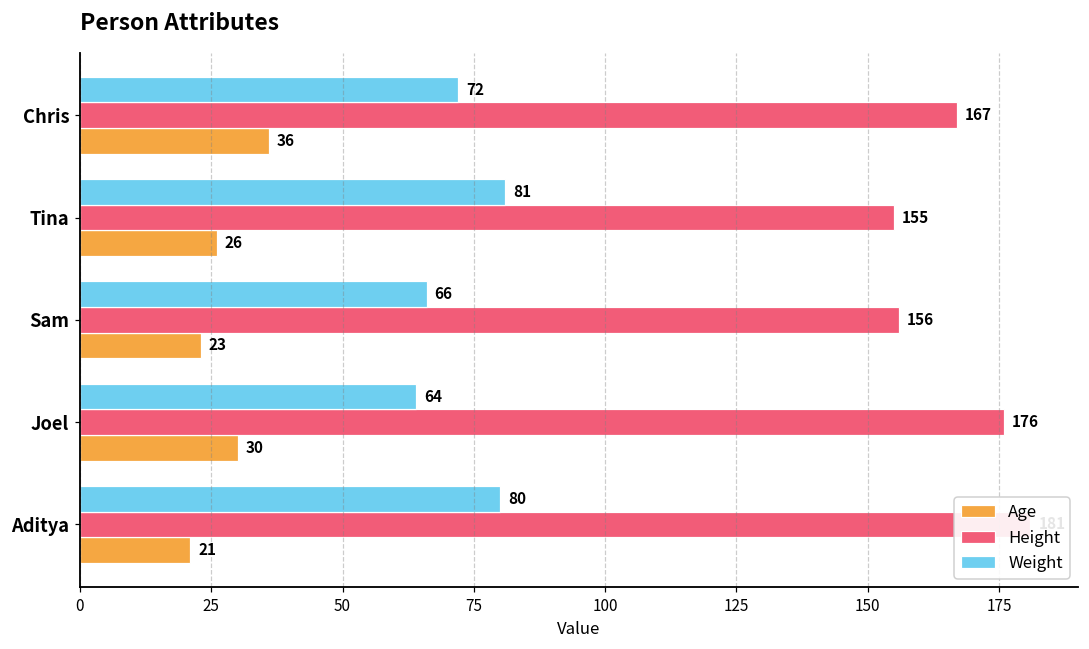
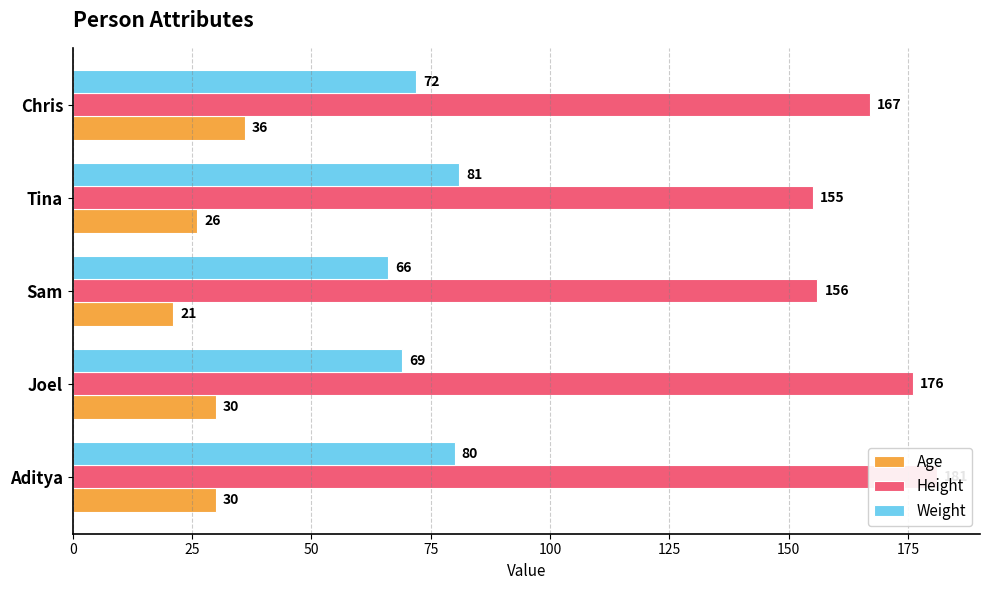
  {
    "Age": {
      "Chris": 36,
      "Tina": 26,
-     "Sam": 23,
+     "Sam": 21,
      "Joel": 30,
-     "Aditya": 21
+     "Aditya": 30
    },
    "Height": {
      "Chris": 167,
      "Tina": 155,
      "Sam": 156,
      "Joel": 176
    },
    "Weight": {
      "Chris": 72,
      "Tina": 81,
      "Sam": 66,
-     "Joel": 64,
+     "Joel": 69,
      "Aditya": 80
    }
  }
